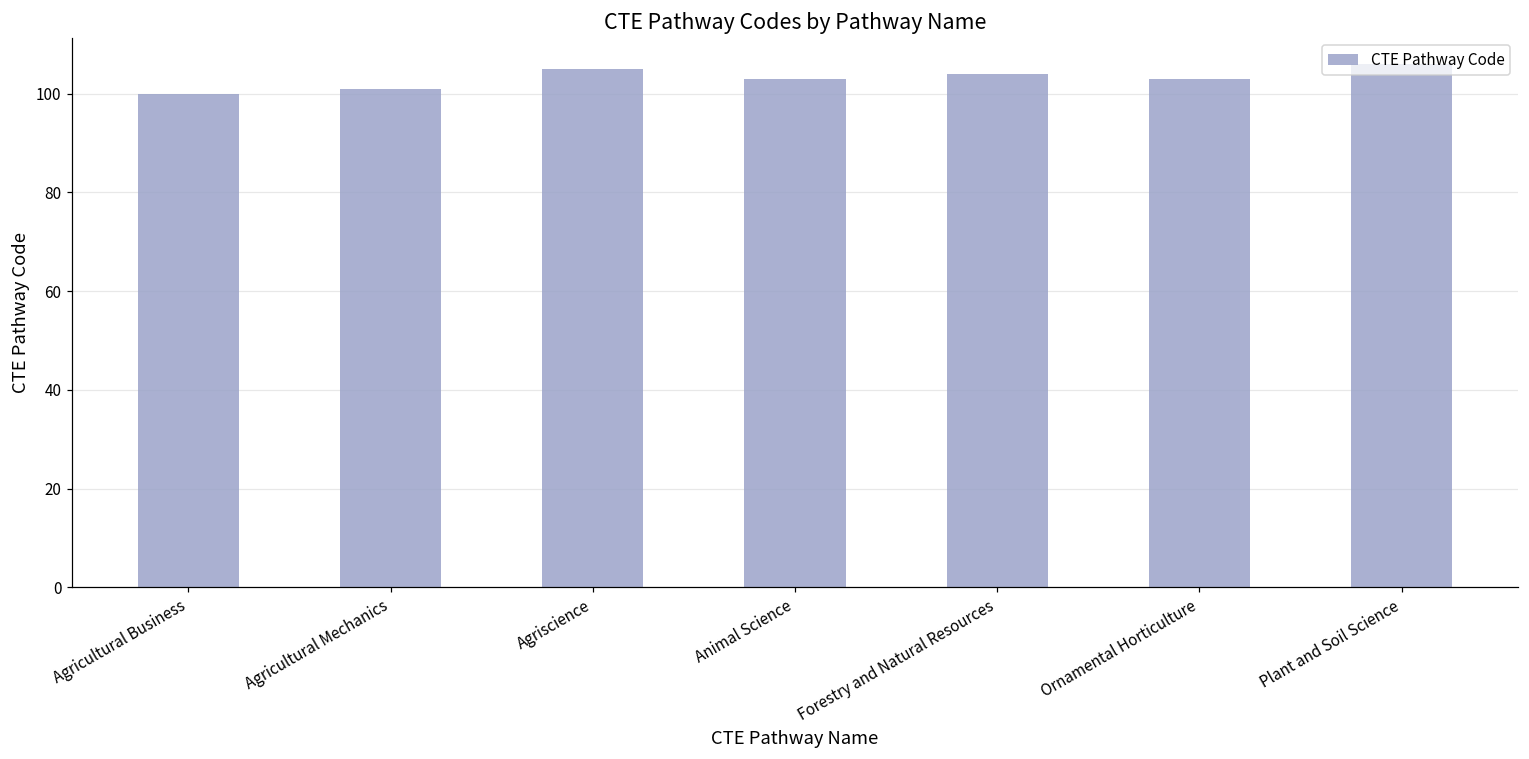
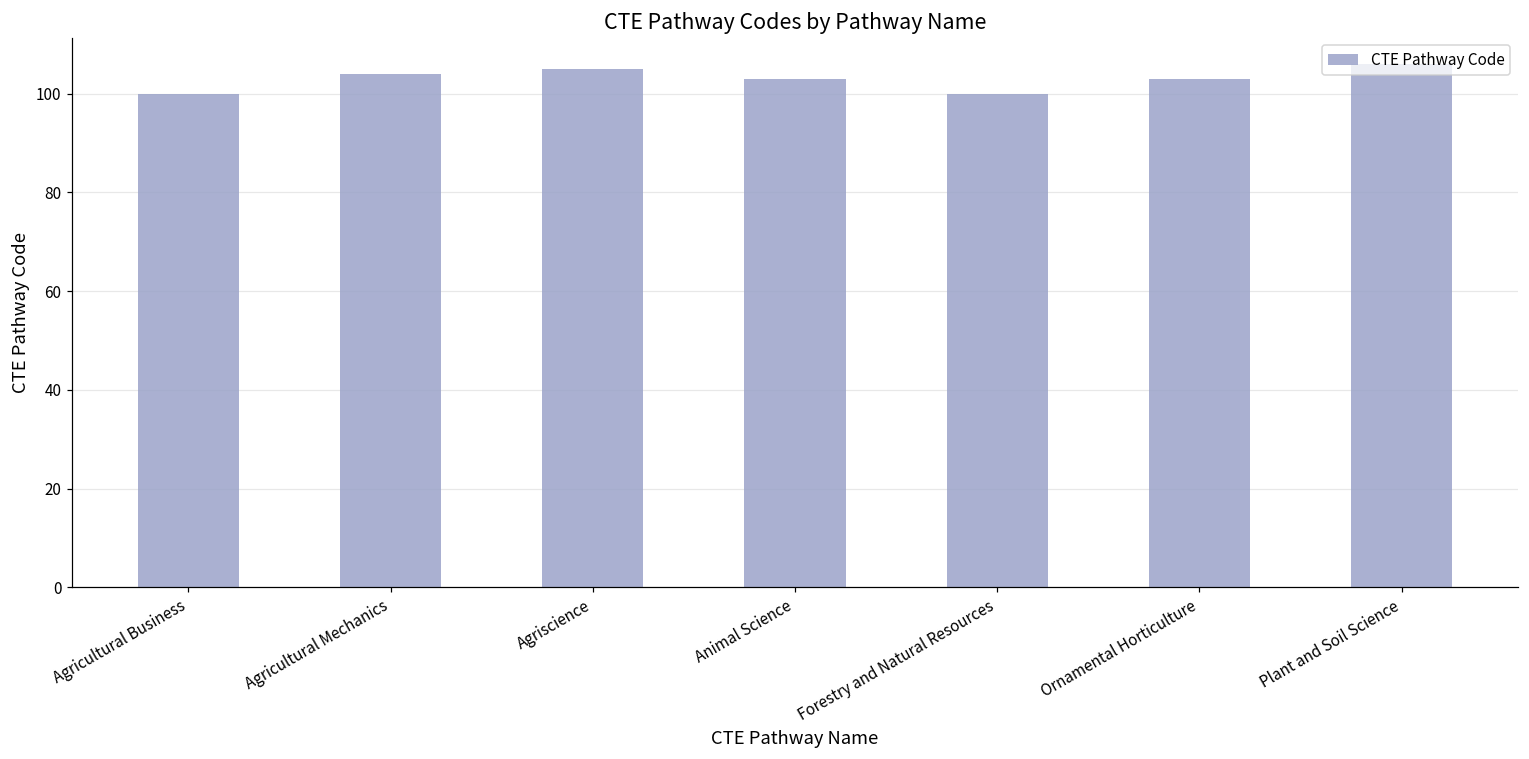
  {
    "Agricultural Business": 100,
-   "Agricultural Mechanics": 101,
+   "Agricultural Mechanics": 104,
    "Agriscience": 105,
    "Animal Science": 103,
-   "Forestry and Natural Resources": 104,
+   "Forestry and Natural Resources": 100,
    "Ornamental Horticulture": 103
  }
